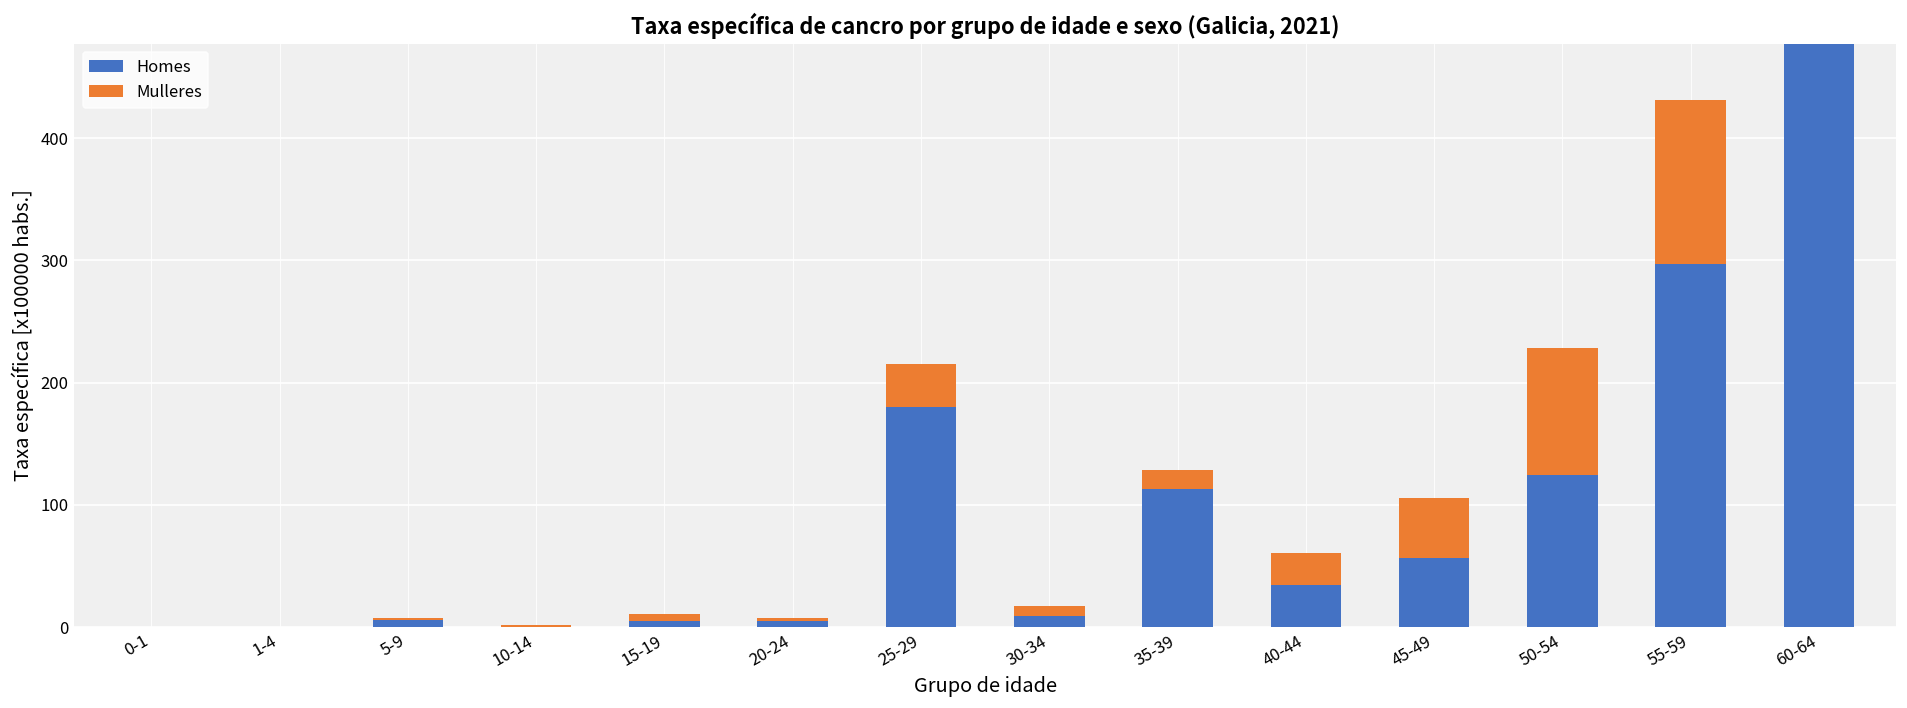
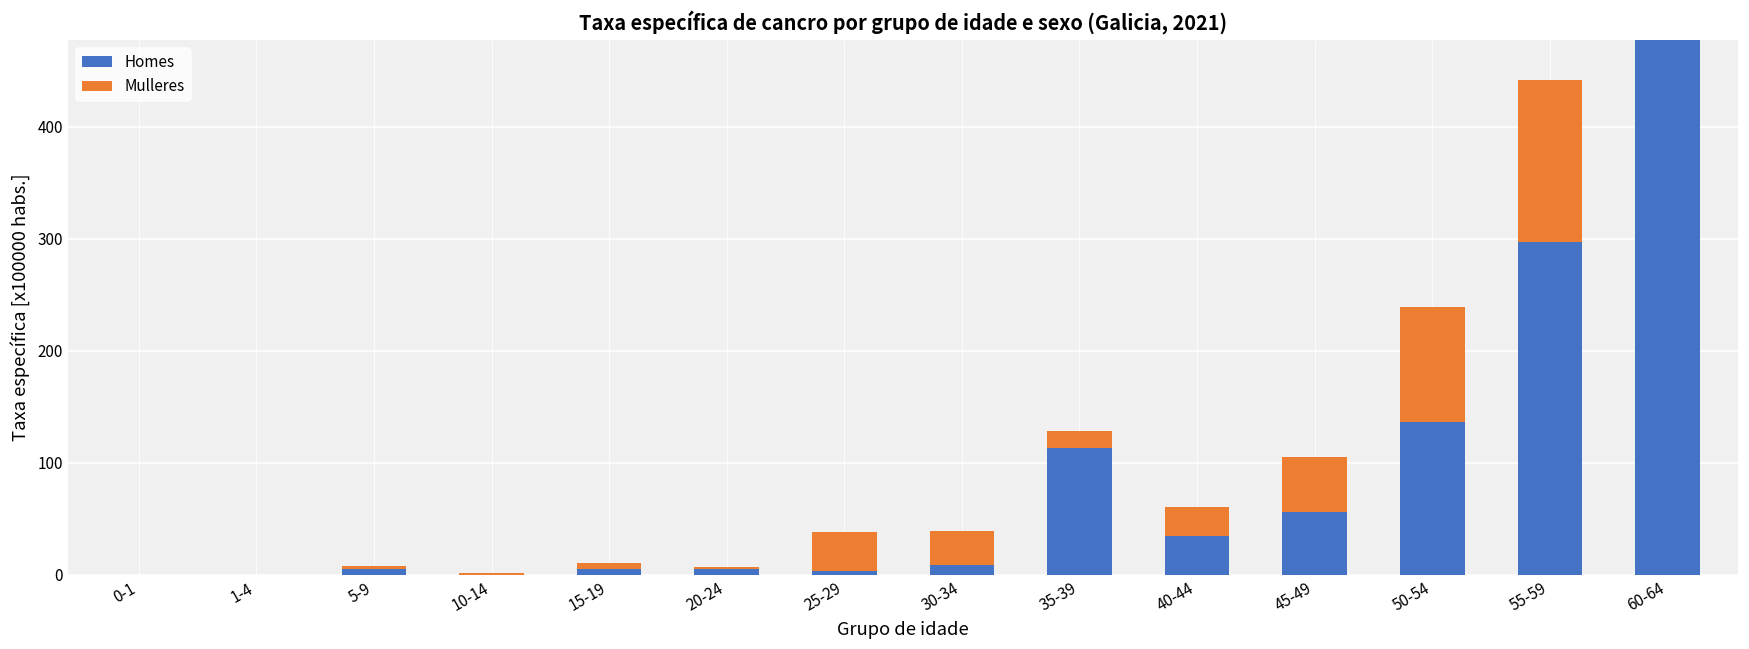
  {
    "Homes": {
      "0-1": 0,
      "1-4": 0,
      "5-9": 6,
      "10-14": 0,
      "15-19": 5,
      "20-24": 5,
-     "25-29": 181,
+     "25-29": 3,
      "30-34": 9,
      "35-39": 113,
      "40-44": 35,
      "45-49": 56,
-     "50-54": 125,
+     "50-54": 136,
      "55-59": 297,
      "60-64": 478
    },
    "Mulleres": {
      "0-1": 0,
      "1-4": 0,
      "15-19": 6,
      "25-29": 35,
-     "30-34": 9,
+     "30-34": 30,
      "35-39": 15,
      "40-44": 26,
      "45-49": 49,
      "50-54": 103,
-     "55-59": 134,
+     "55-59": 145,
      "60-64": 0
    }
  }
